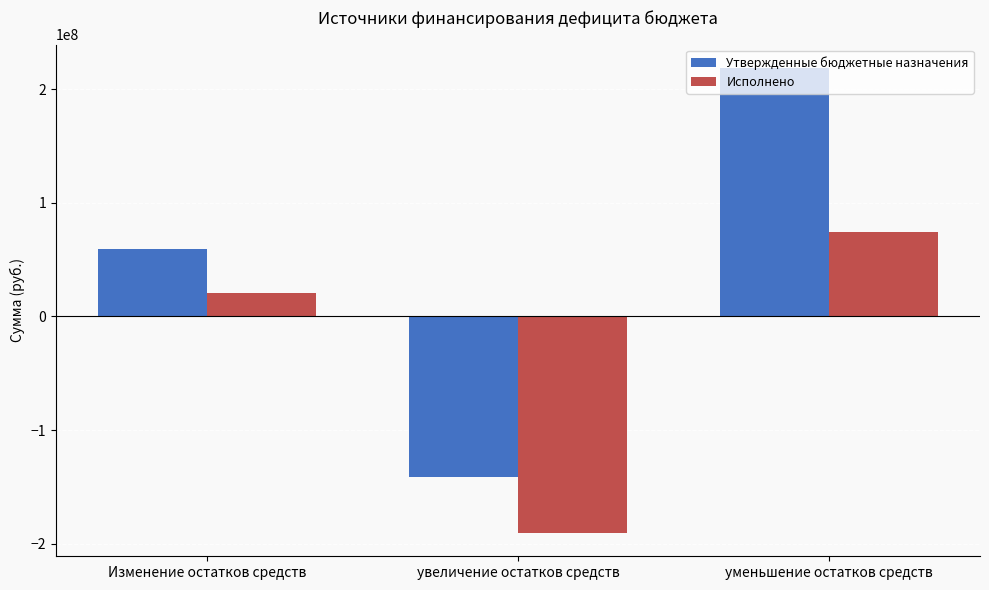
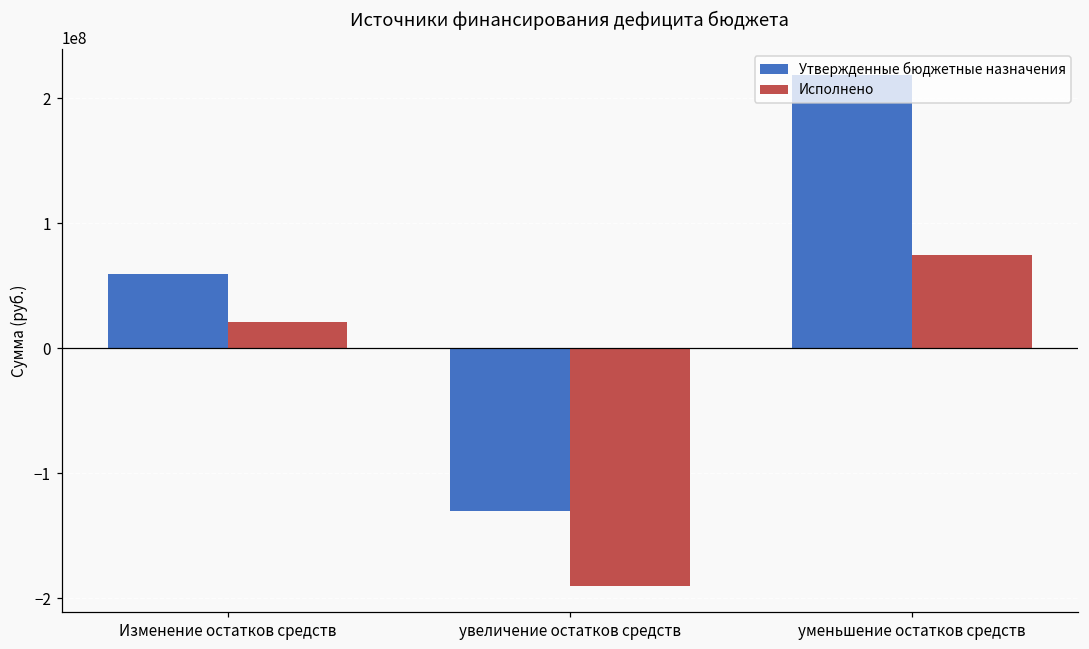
  {
    "Утвержденные бюджетные назначения": {
      "Изменение остатков средств": 59000000,
-     "увеличение остатков средств": -141000000
+     "увеличение остатков средств": -130000000
    },
    "Исполнено": {
      "Изменение остатков средств": 21000000,
      "увеличение остатков средств": -191000000,
      "уменьшение остатков средств": 75000000
    }
  }
